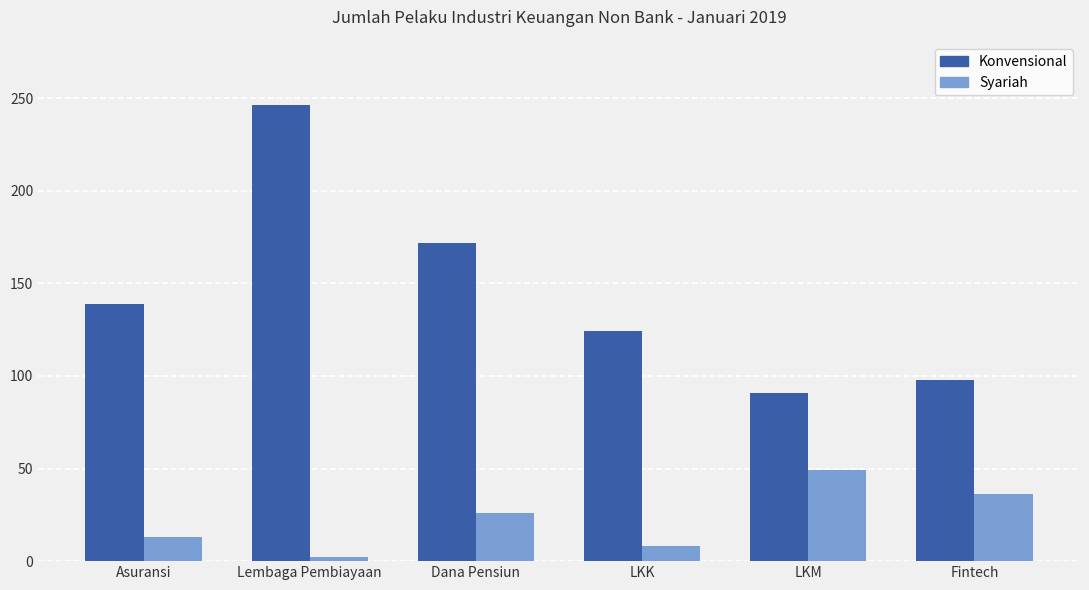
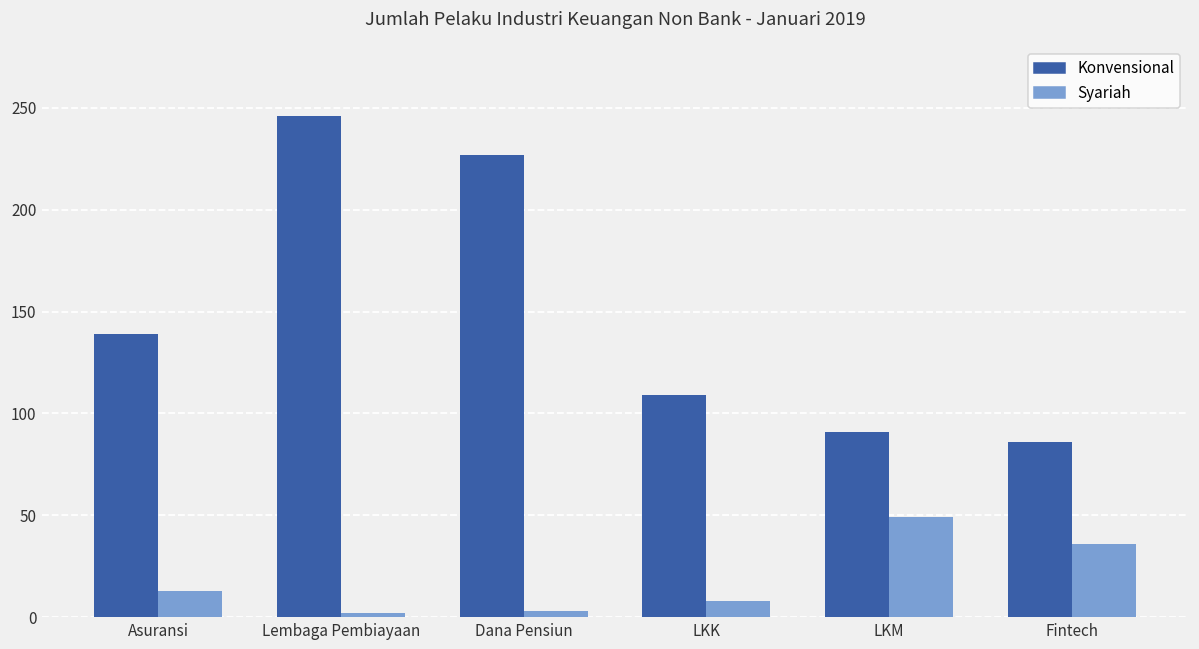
  {
    "Konvensional": {
      "Asuransi": 139,
      "Lembaga Pembiayaan": 246,
-     "Dana Pensiun": 172,
-     "LKK": 124,
+     "Dana Pensiun": 227,
+     "LKK": 109,
      "LKM": 91,
-     "Fintech": 98
+     "Fintech": 86
    },
    "Syariah": {
      "Asuransi": 13,
      "Lembaga Pembiayaan": 2,
-     "Dana Pensiun": 26,
+     "Dana Pensiun": 3,
      "LKK": 8,
      "LKM": 49,
      "Fintech": 36
    }
  }
